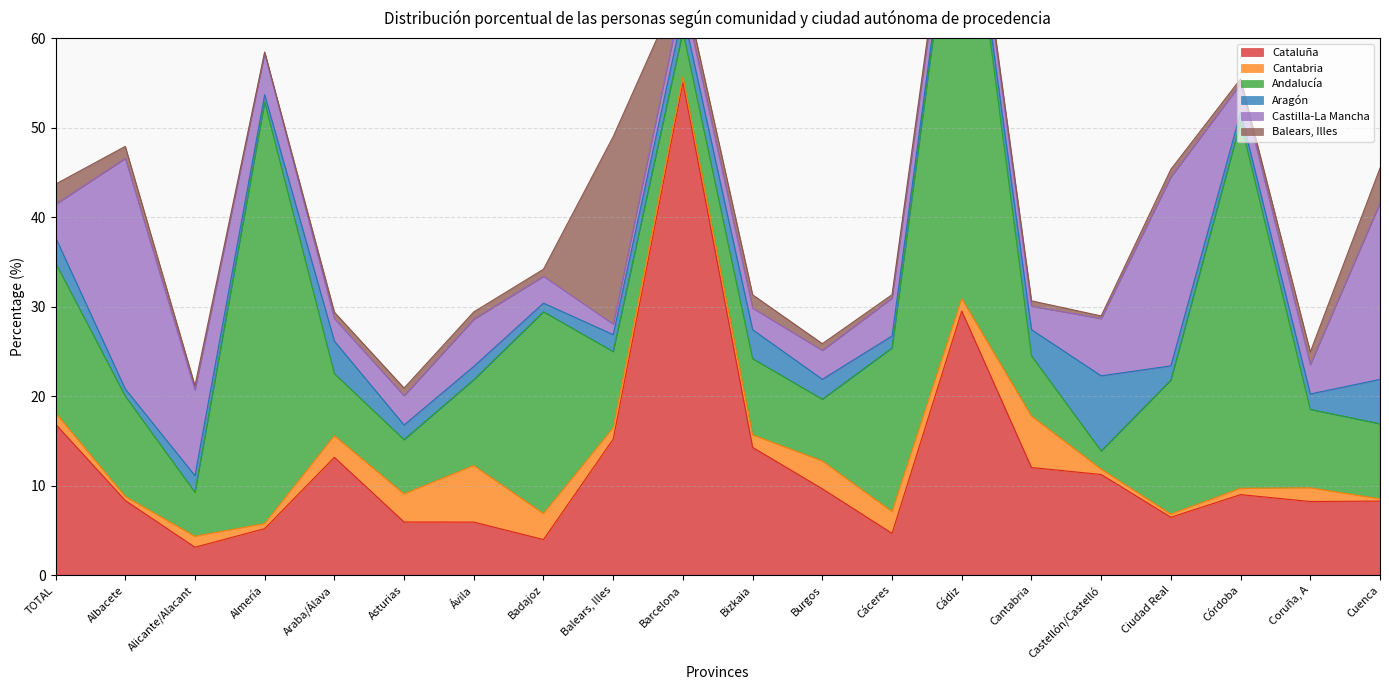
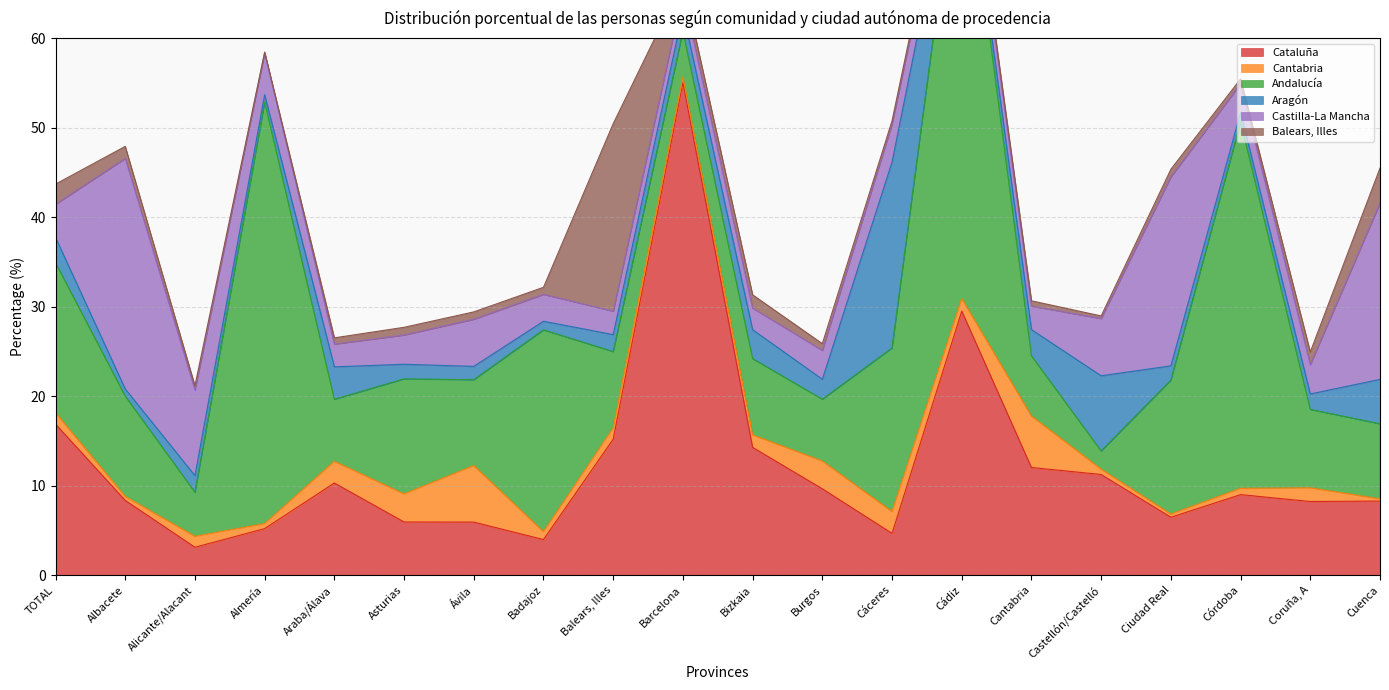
  {
    "Cataluña": {
      "TOTAL": 17,
      "Albacete": 8,
      "Alicante/Alacant": 3,
      "Almería": 5,
-     "Araba/Álava": 13,
+     "Araba/Álava": 10,
      "Asturias": 6,
      "Ávila": 6,
      "Badajoz": 4,
      "Balears, Illes": 15,
      "Barcelona": 55,
      "Bizkaia": 14,
      "Burgos": 10,
      "Cáceres": 5,
      "Cádiz": 30,
      "Cantabria": 12,
      "Castellón/Castelló": 11,
      "Ciudad Real": 6,
      "Córdoba": 9,
      "Coruña, A": 8
    },
    "Cantabria": {
      "TOTAL": 1,
      "Albacete": 0,
      "Alicante/Alacant": 1,
      "Almería": 1,
      "Araba/Álava": 2,
      "Asturias": 3,
      "Ávila": 6,
-     "Badajoz": 3,
+     "Badajoz": 1,
      "Balears, Illes": 1,
      "Barcelona": 1,
      "Bizkaia": 1,
      "Burgos": 3,
      "Cáceres": 2,
      "Cádiz": 1,
      "Cantabria": 6,
      "Castellón/Castelló": 1,
      "Ciudad Real": 0,
      "Córdoba": 1,
      "Coruña, A": 2
    },
    "Andalucía": {
      "TOTAL": 17,
      "Albacete": 11,
      "Alicante/Alacant": 5,
      "Almería": 47,
      "Araba/Álava": 7,
-     "Asturias": 6,
+     "Asturias": 13,
      "Ávila": 10,
      "Badajoz": 23,
      "Balears, Illes": 9,
      "Bizkaia": 9,
      "Burgos": 7,
      "Cáceres": 18,
      "Cantabria": 7,
      "Castellón/Castelló": 2,
      "Ciudad Real": 15,
      "Coruña, A": 9,
      "Cuenca": 8
    },
    "Aragón": {
      "TOTAL": 3,
      "Albacete": 1,
      "Alicante/Alacant": 2,
      "Almería": 1,
      "Araba/Álava": 4,
      "Asturias": 2,
      "Ávila": 1,
      "Badajoz": 1,
      "Balears, Illes": 2,
      "Bizkaia": 3,
      "Burgos": 2,
-     "Cáceres": 1,
+     "Cáceres": 21,
      "Cantabria": 3,
      "Castellón/Castelló": 8,
      "Ciudad Real": 2,
      "Coruña, A": 2,
      "Cuenca": 5
    },
    "Castilla-La Mancha": {
      "TOTAL": 4,
      "Albacete": 26,
      "Alicante/Alacant": 10,
      "Araba/Álava": 3,
      "Asturias": 3,
      "Ávila": 5,
      "Badajoz": 3,
-     "Balears, Illes": 1,
+     "Balears, Illes": 3,
      "Bizkaia": 2,
      "Burgos": 3,
      "Cáceres": 4,
      "Cantabria": 3,
      "Castellón/Castelló": 6,
      "Ciudad Real": 21,
      "Coruña, A": 3,
      "Cuenca": 20
    },
    "Balears, Illes": {
      "TOTAL": 2,
      "Albacete": 1,
      "Alicante/Alacant": 0,
      "Araba/Álava": 1,
      "Asturias": 1,
      "Ávila": 1,
      "Badajoz": 1,
      "Balears, Illes": 21,
      "Bizkaia": 1,
      "Burgos": 1,
      "Cáceres": 0,
      "Cantabria": 1,
      "Castellón/Castelló": 0,
      "Ciudad Real": 1,
      "Coruña, A": 1,
      "Cuenca": 4
    }
  }
